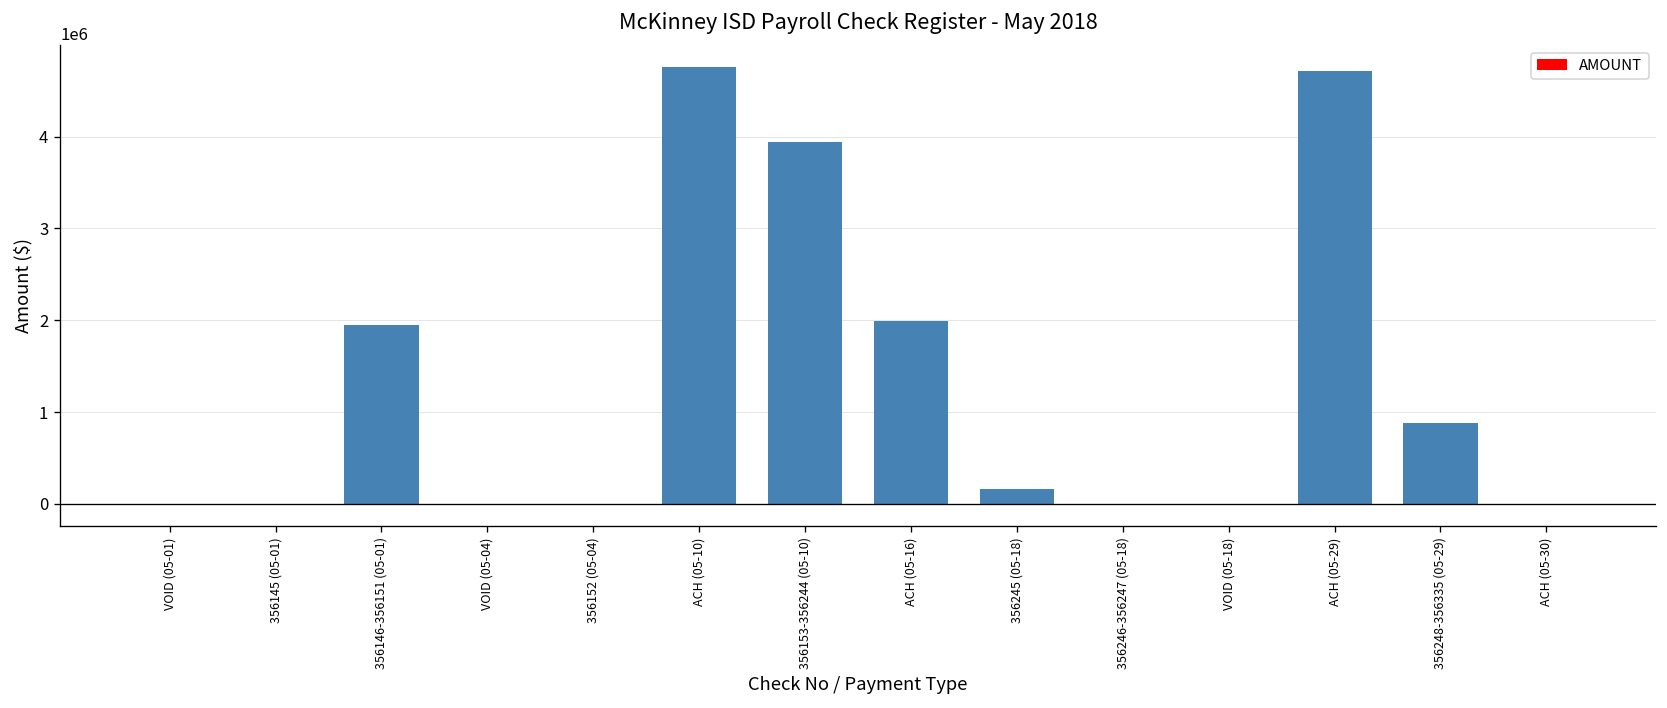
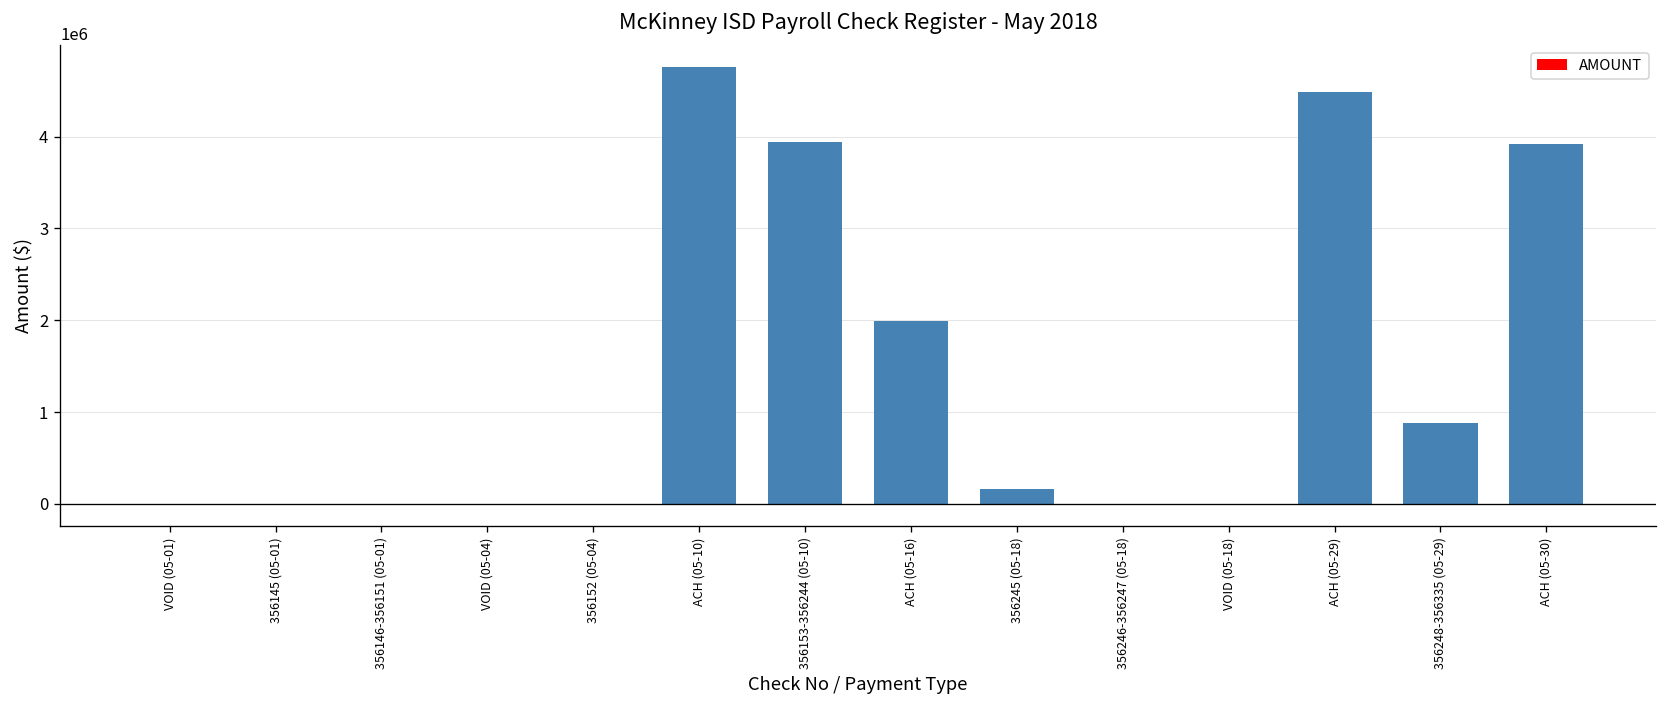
  {
-   "356146-356151 (05-01)": 1900000,
+   "356146-356151 (05-01)": 0,
    "ACH (05-10)": 4800000,
    "356153-356244 (05-10)": 3900000,
    "ACH (05-16)": 2000000,
    "356245 (05-18)": 200000,
-   "ACH (05-29)": 4700000,
+   "ACH (05-29)": 4500000,
    "356248-356335 (05-29)": 900000,
-   "ACH (05-30)": 0
+   "ACH (05-30)": 3900000
  }
